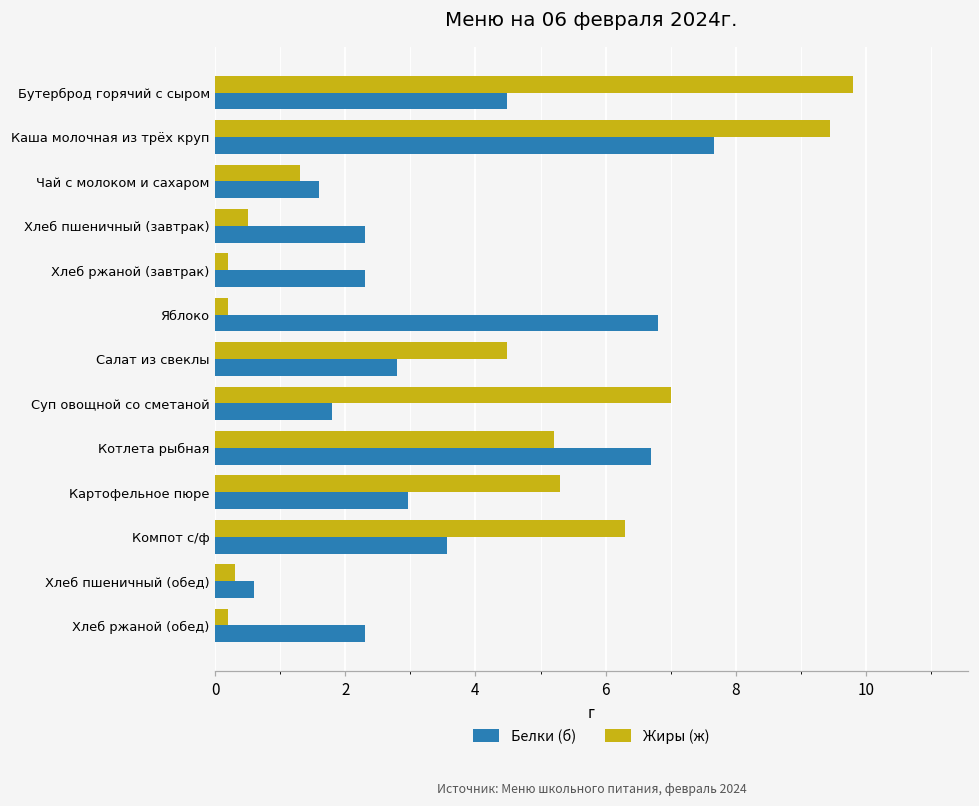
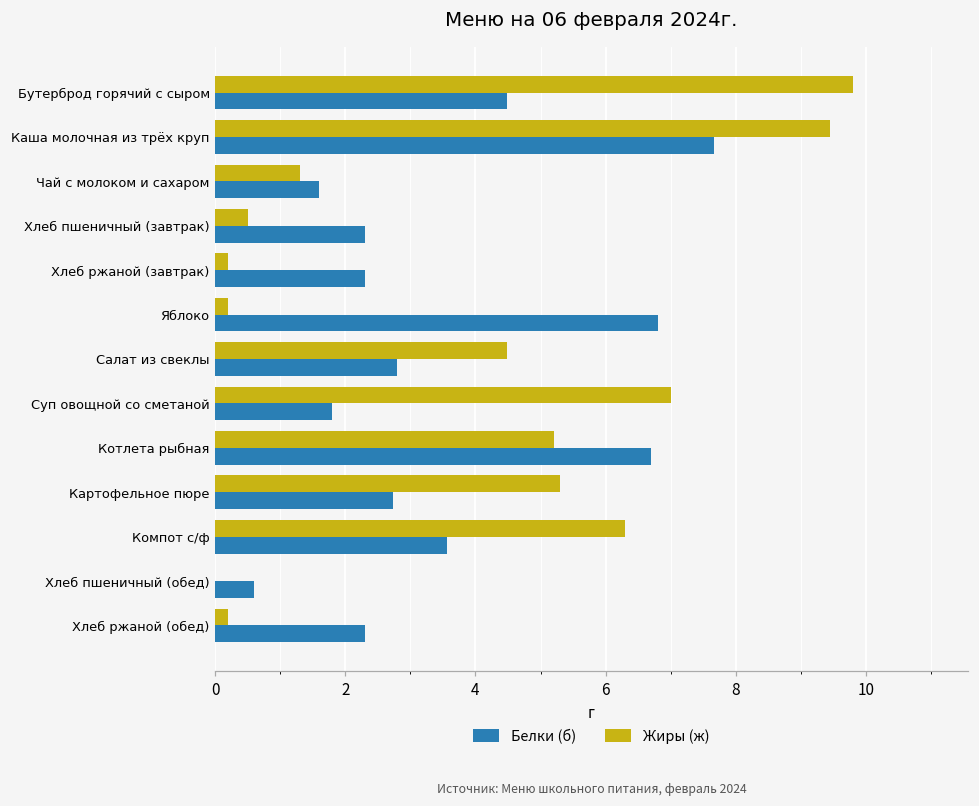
  {
    "Белки (б)": {
      "Бутерброд горячий с сыром": 4.5,
      "Каша молочная из трёх круп": 7.7,
      "Чай с молоком и сахаром": 1.6,
      "Хлеб пшеничный (завтрак)": 2.3,
      "Хлеб ржаной (завтрак)": 2.3,
      "Яблоко": 6.8,
      "Салат из свеклы": 2.8,
      "Суп овощной со сметаной": 1.8,
      "Котлета рыбная": 6.7,
-     "Картофельное пюре": 3.0,
+     "Картофельное пюре": 2.7,
      "Компот с/ф": 3.6,
      "Хлеб пшеничный (обед)": 0.6,
      "Хлеб ржаной (обед)": 2.3
    },
    "Жиры (ж)": {
      "Бутерброд горячий с сыром": 9.8,
      "Каша молочная из трёх круп": 9.4,
      "Чай с молоком и сахаром": 1.3,
      "Хлеб пшеничный (завтрак)": 0.5,
      "Хлеб ржаной (завтрак)": 0.2,
      "Яблоко": 0.2,
      "Салат из свеклы": 4.5,
      "Суп овощной со сметаной": 7.0,
      "Котлета рыбная": 5.2,
      "Картофельное пюре": 5.3,
      "Компот с/ф": 6.3,
-     "Хлеб пшеничный (обед)": 0.3,
+     "Хлеб пшеничный (обед)": 0.0,
      "Хлеб ржаной (обед)": 0.2
    }
  }
